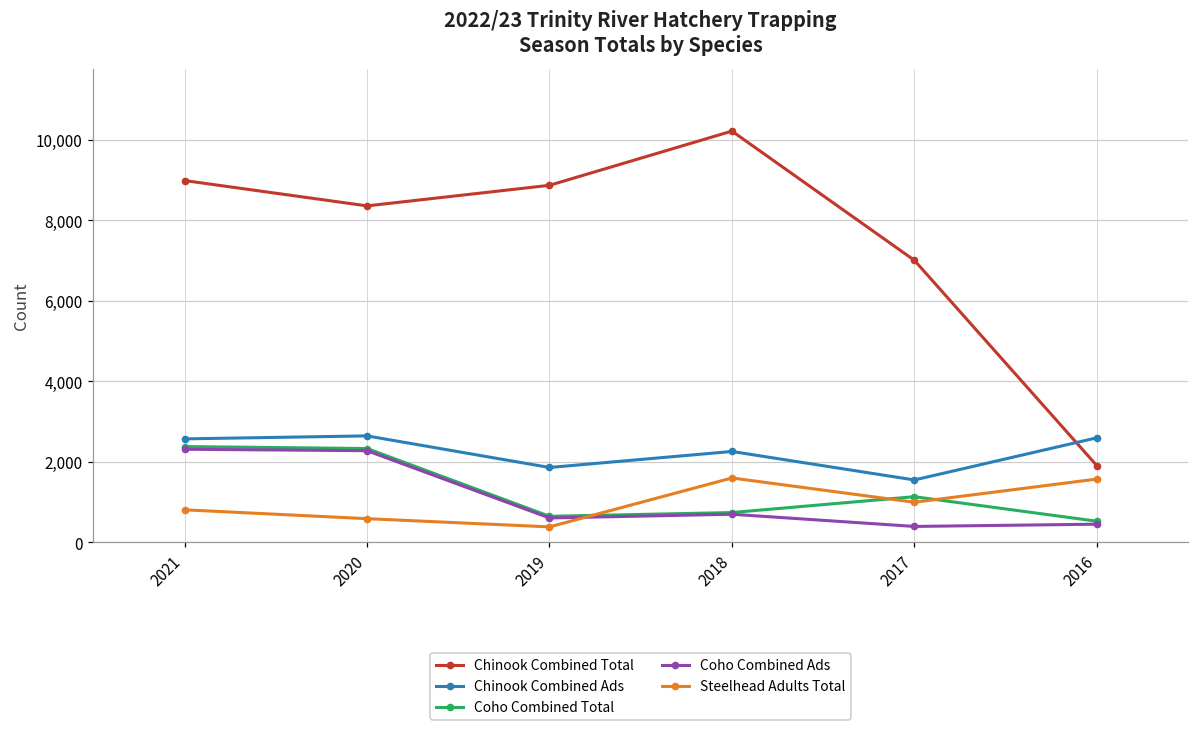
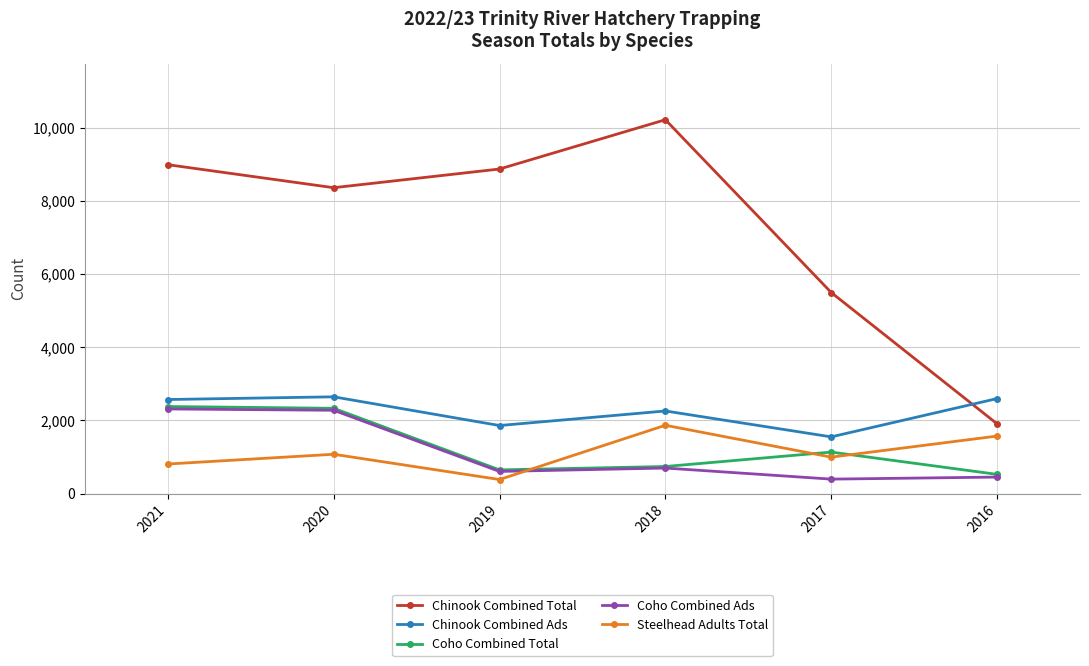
  {
    "Chinook Combined Total": {
      "2021": "9,000",
      "2020": "8,400",
      "2019": "8,900",
      "2018": "10,200",
-     "2017": "7,000",
+     "2017": "5,500",
      "2016": "1,900"
    },
    "Chinook Combined Ads": {
      "2021": "2,600",
      "2020": "2,600",
      "2019": "1,900",
      "2018": "2,300",
      "2017": "1,600",
      "2016": "2,600"
    },
    "Coho Combined Total": {
      "2017": "1,100",
      "2016": "500"
    },
    "Coho Combined Ads": {
      "2017": "400",
      "2016": "500"
    },
    "Steelhead Adults Total": {
      "2021": "800",
-     "2020": "600",
+     "2020": "1,100",
      "2019": "400",
-     "2018": "1,600",
+     "2018": "1,900",
      "2017": "1,000",
      "2016": "1,600"
    }
  }
